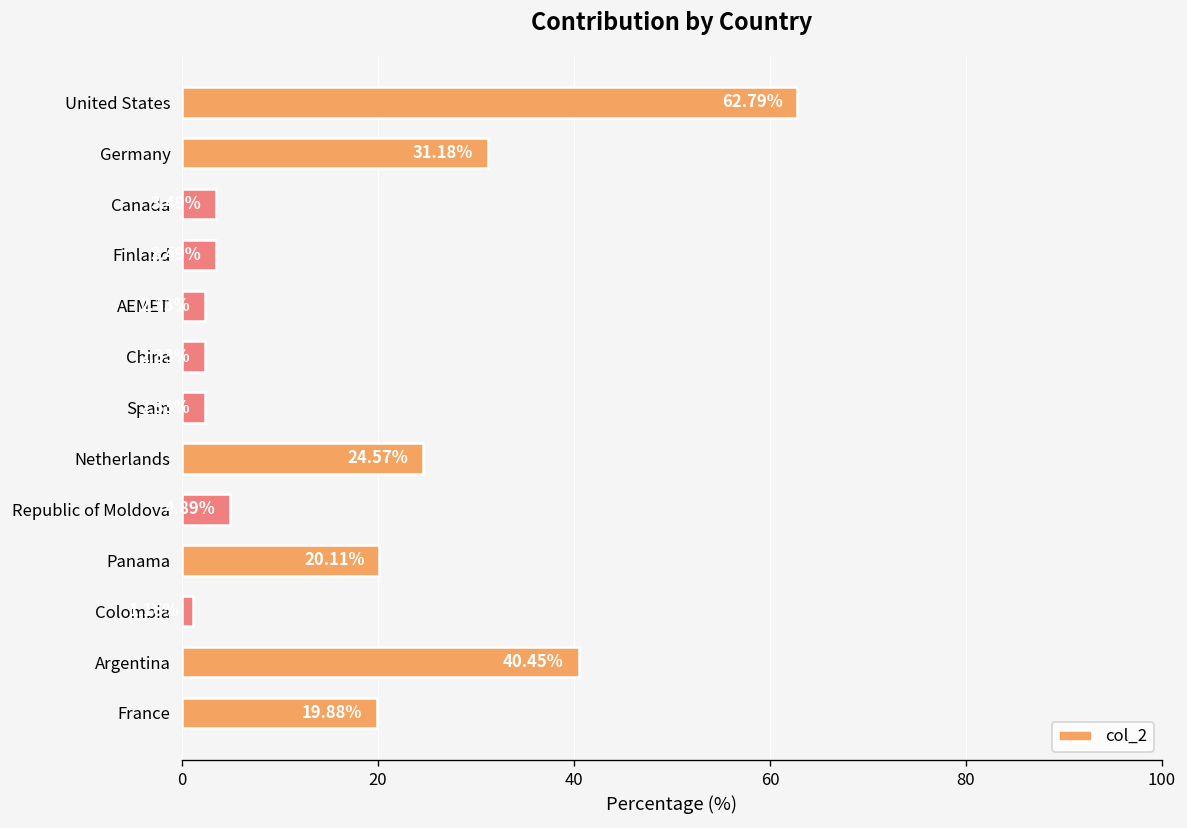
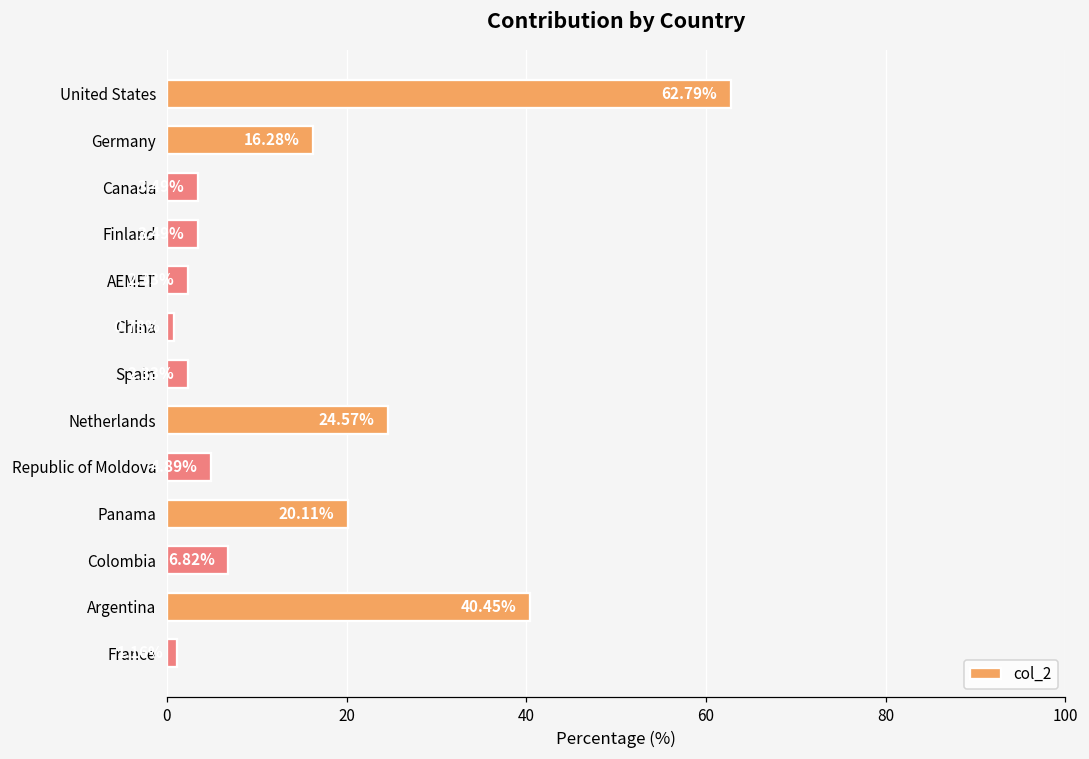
  {
    "United States": "62.79%",
-   "Germany": "31.18%",
-   "China": "2",
+   "Germany": "16.28%",
+   "China": "1",
    "Netherlands": "24.57%",
    "Republic of Moldova": "4.89%",
    "Panama": "20.11%",
-   "Colombia": "1",
+   "Colombia": "7",
    "Argentina": "40.45%",
-   "France": "20"
+   "France": "1"
  }
